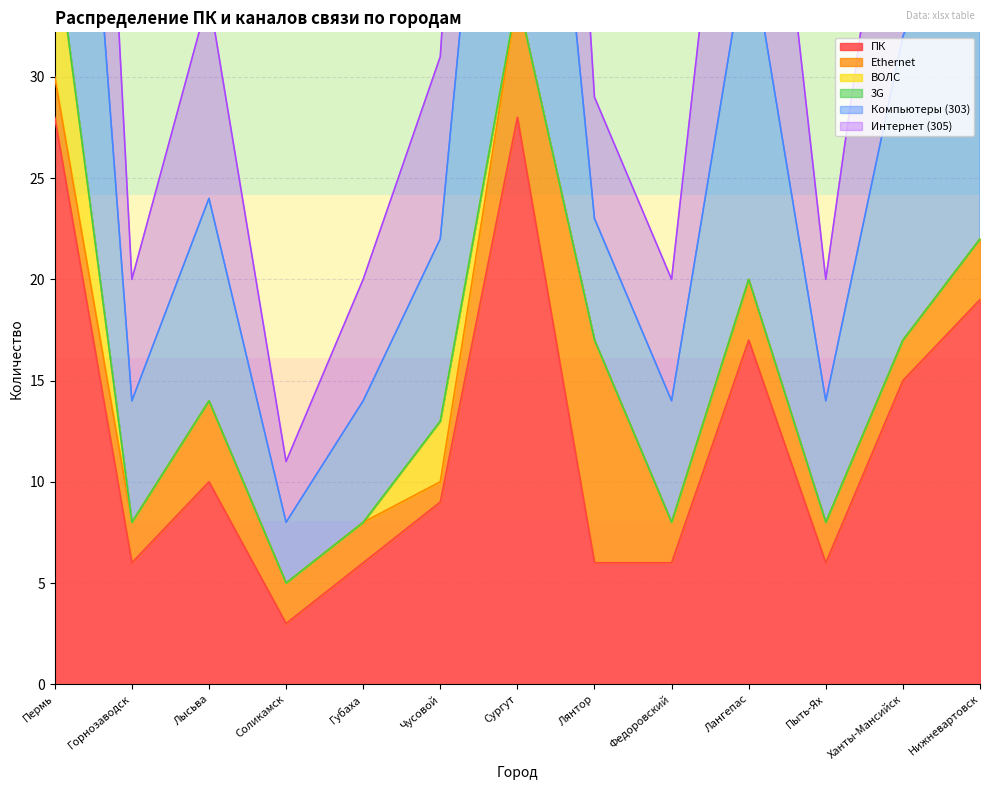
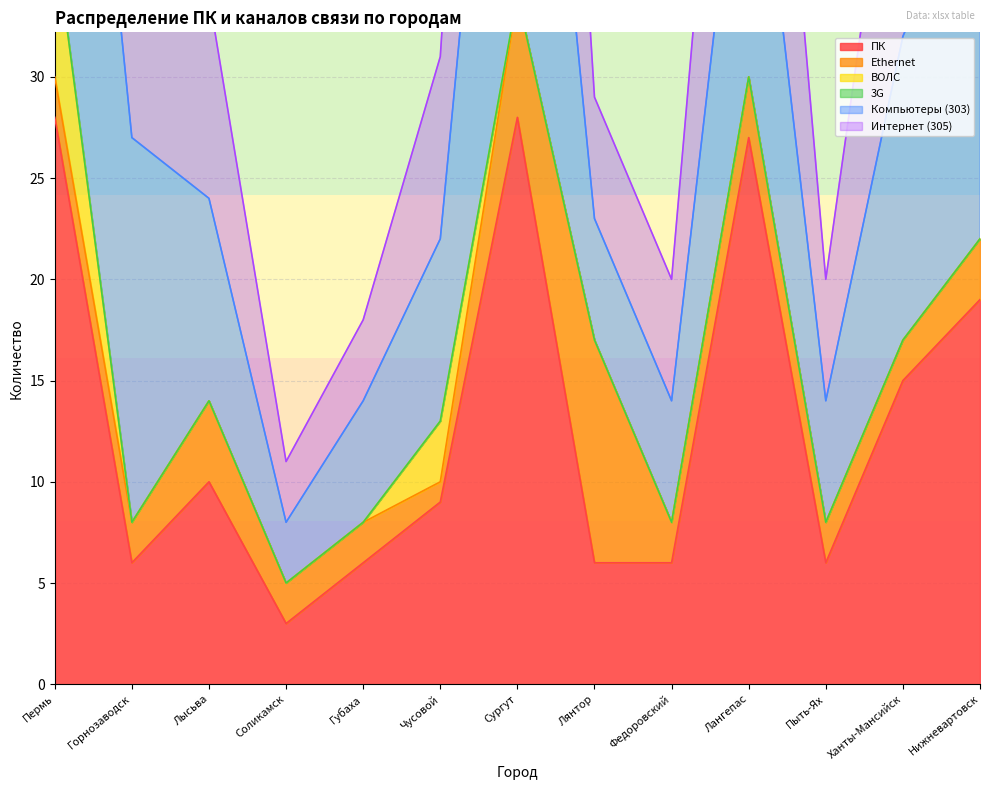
  {
    "ПК": {
      "Пермь": 28,
      "Горнозаводск": 6,
      "Лысьва": 10,
      "Соликамск": 3,
      "Губаха": 6,
      "Чусовой": 9,
      "Сургут": 28,
      "Лянтор": 6,
      "Федоровский": 6,
-     "Лангепас": 17,
+     "Лангепас": 27,
      "Пыть-Ях": 6,
      "Ханты-Мансийск": 15,
      "Нижневартовск": 19
    },
    "Ethernet": {
      "Пермь": 2,
      "Чусовой": 1
    },
    "Компьютеры (303)": {
-     "Горнозаводск": 6,
+     "Горнозаводск": 19,
      "Лысьва": 10,
      "Соликамск": 3,
      "Губаха": 6,
      "Чусовой": 9,
      "Лянтор": 6,
      "Федоровский": 6,
      "Пыть-Ях": 6,
      "Ханты-Мансийск": 15
    },
    "Интернет (305)": {
      "Соликамск": 3,
-     "Губаха": 6,
+     "Губаха": 4,
      "Чусовой": 9,
      "Лянтор": 6,
      "Федоровский": 6,
      "Пыть-Ях": 6
    }
  }
